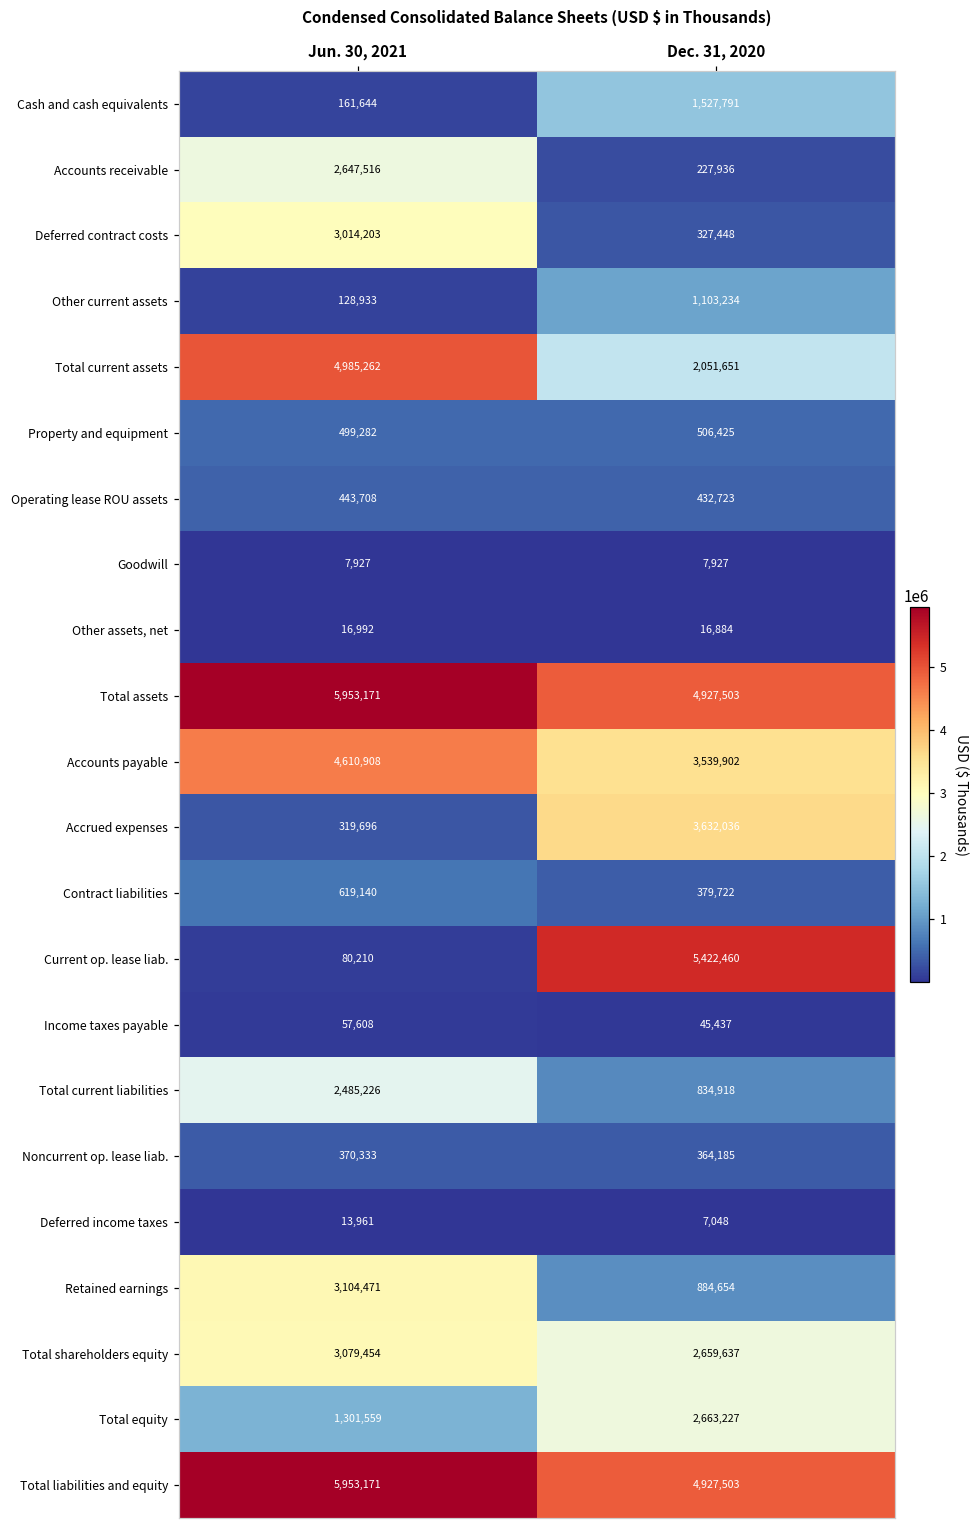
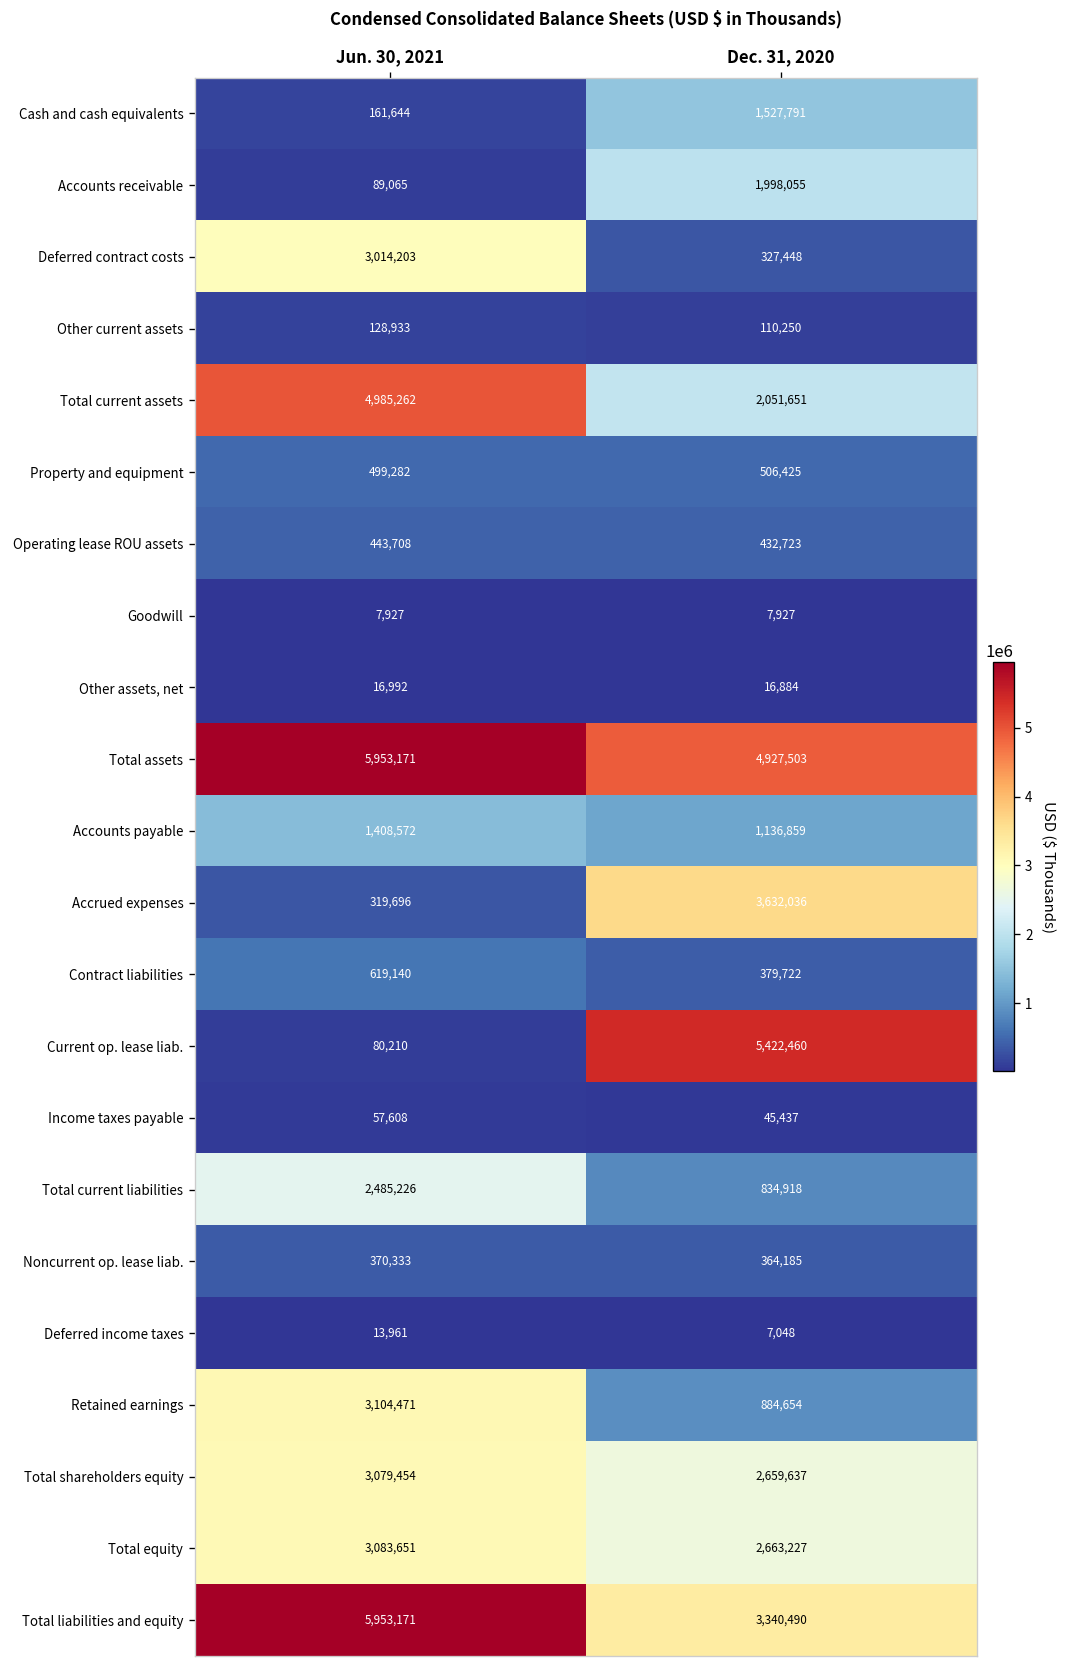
  {
    "Cash and cash equivalents": {
      "Jun. 30, 2021": "161,644",
      "Dec. 31, 2020": "1,527,791"
    },
    "Accounts receivable": {
-     "Jun. 30, 2021": "2,647,516",
-     "Dec. 31, 2020": "227,936"
+     "Jun. 30, 2021": "89,065",
+     "Dec. 31, 2020": "1,998,055"
    },
    "Deferred contract costs": {
      "Jun. 30, 2021": "3,014,203",
      "Dec. 31, 2020": "327,448"
    },
    "Other current assets": {
      "Jun. 30, 2021": "128,933",
-     "Dec. 31, 2020": "1,103,234"
+     "Dec. 31, 2020": "110,250"
    },
    "Total current assets": {
      "Jun. 30, 2021": "4,985,262",
      "Dec. 31, 2020": "2,051,651"
    },
    "Property and equipment": {
      "Jun. 30, 2021": "499,282",
      "Dec. 31, 2020": "506,425"
    },
    "Operating lease ROU assets": {
      "Jun. 30, 2021": "443,708",
      "Dec. 31, 2020": "432,723"
    },
    "Goodwill": {
      "Jun. 30, 2021": "7,927",
      "Dec. 31, 2020": "7,927"
    },
    "Other assets, net": {
      "Jun. 30, 2021": "16,992",
      "Dec. 31, 2020": "16,884"
    },
    "Total assets": {
      "Jun. 30, 2021": "5,953,171",
      "Dec. 31, 2020": "4,927,503"
    },
    "Accounts payable": {
-     "Jun. 30, 2021": "4,610,908",
-     "Dec. 31, 2020": "3,539,902"
+     "Jun. 30, 2021": "1,408,572",
+     "Dec. 31, 2020": "1,136,859"
    },
    "Accrued expenses": {
      "Jun. 30, 2021": "319,696",
      "Dec. 31, 2020": "3,632,036"
    },
    "Contract liabilities": {
      "Jun. 30, 2021": "619,140",
      "Dec. 31, 2020": "379,722"
    },
    "Current op. lease liab.": {
      "Jun. 30, 2021": "80,210",
      "Dec. 31, 2020": "5,422,460"
    },
    "Income taxes payable": {
      "Jun. 30, 2021": "57,608",
      "Dec. 31, 2020": "45,437"
    },
    "Total current liabilities": {
      "Jun. 30, 2021": "2,485,226",
      "Dec. 31, 2020": "834,918"
    },
    "Noncurrent op. lease liab.": {
      "Jun. 30, 2021": "370,333",
      "Dec. 31, 2020": "364,185"
    },
    "Deferred income taxes": {
      "Jun. 30, 2021": "13,961",
      "Dec. 31, 2020": "7,048"
    },
    "Retained earnings": {
      "Jun. 30, 2021": "3,104,471",
      "Dec. 31, 2020": "884,654"
    },
    "Total shareholders equity": {
      "Jun. 30, 2021": "3,079,454",
      "Dec. 31, 2020": "2,659,637"
    },
    "Total equity": {
-     "Jun. 30, 2021": "1,301,559",
+     "Jun. 30, 2021": "3,083,651",
      "Dec. 31, 2020": "2,663,227"
    },
    "Total liabilities and equity": {
      "Jun. 30, 2021": "5,953,171",
-     "Dec. 31, 2020": "4,927,503"
+     "Dec. 31, 2020": "3,340,490"
    }
  }
